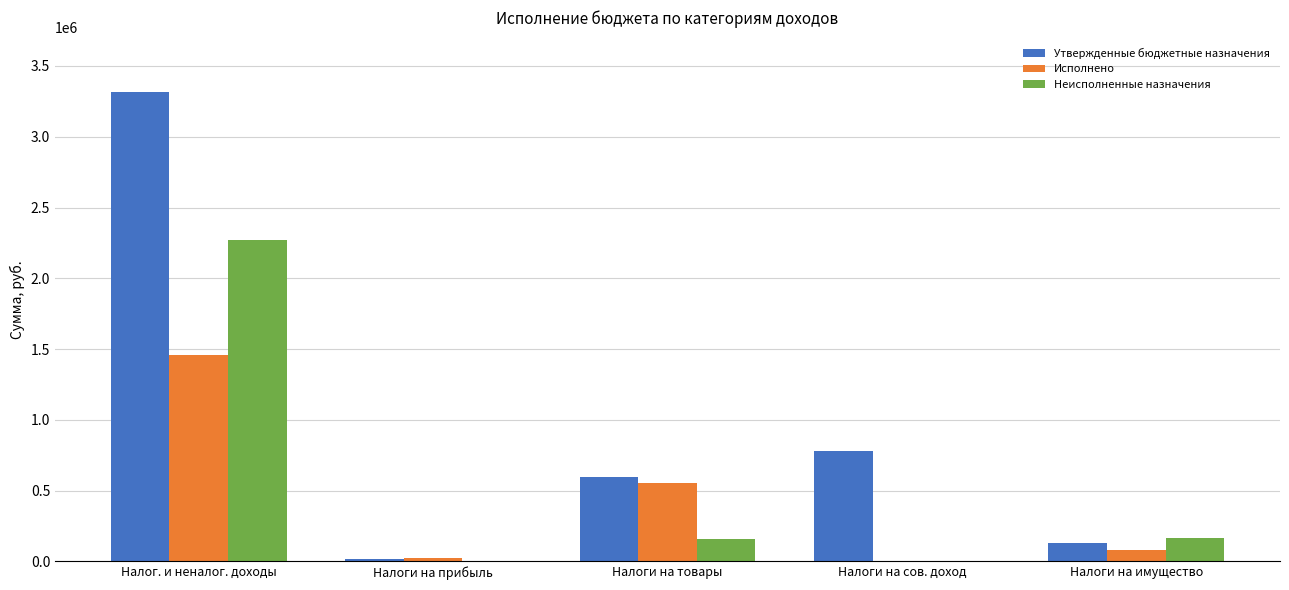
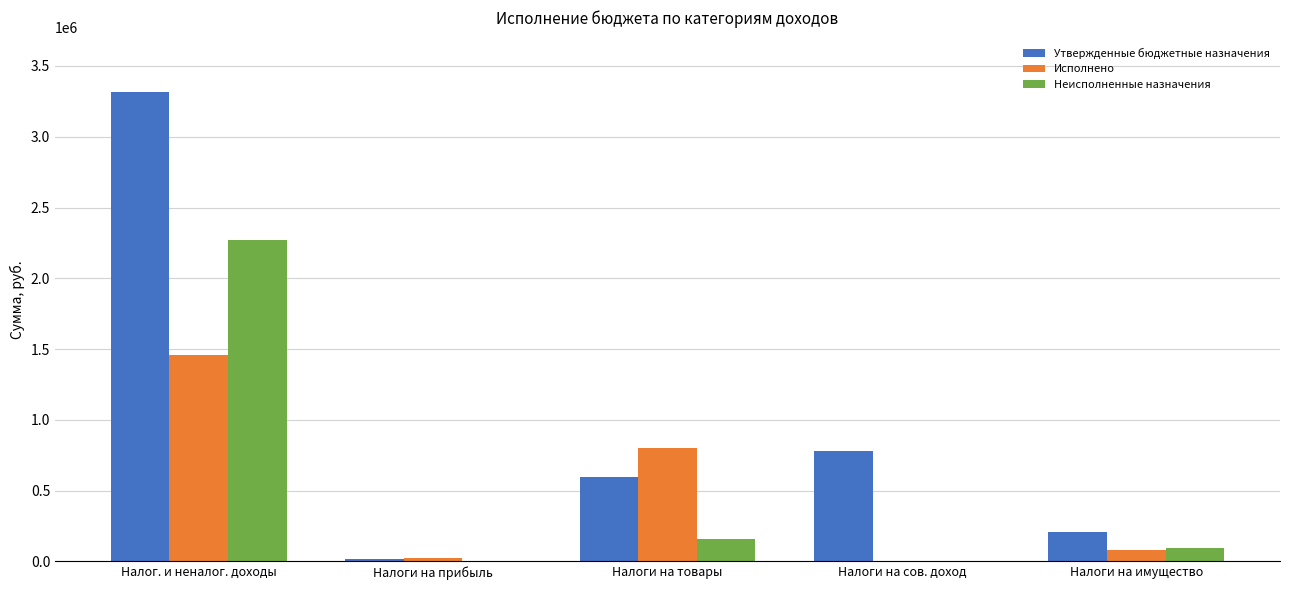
  {
    "Утвержденные бюджетные назначения": {
      "Налог. и неналог. доходы": 3310000,
      "Налоги на товары": 600000,
      "Налоги на сов. доход": 780000,
-     "Налоги на имущество": 130000
+     "Налоги на имущество": 210000
    },
    "Исполнено": {
      "Налог. и неналог. доходы": 1460000,
      "Налоги на прибыль": 30000,
-     "Налоги на товары": 560000,
+     "Налоги на товары": 800000,
      "Налоги на имущество": 80000
    },
    "Неисполненные назначения": {
      "Налог. и неналог. доходы": 2270000,
      "Налоги на прибыль": 0,
      "Налоги на товары": 160000,
      "Налоги на сов. доход": 0,
-     "Налоги на имущество": 160000
+     "Налоги на имущество": 90000
    }
  }
